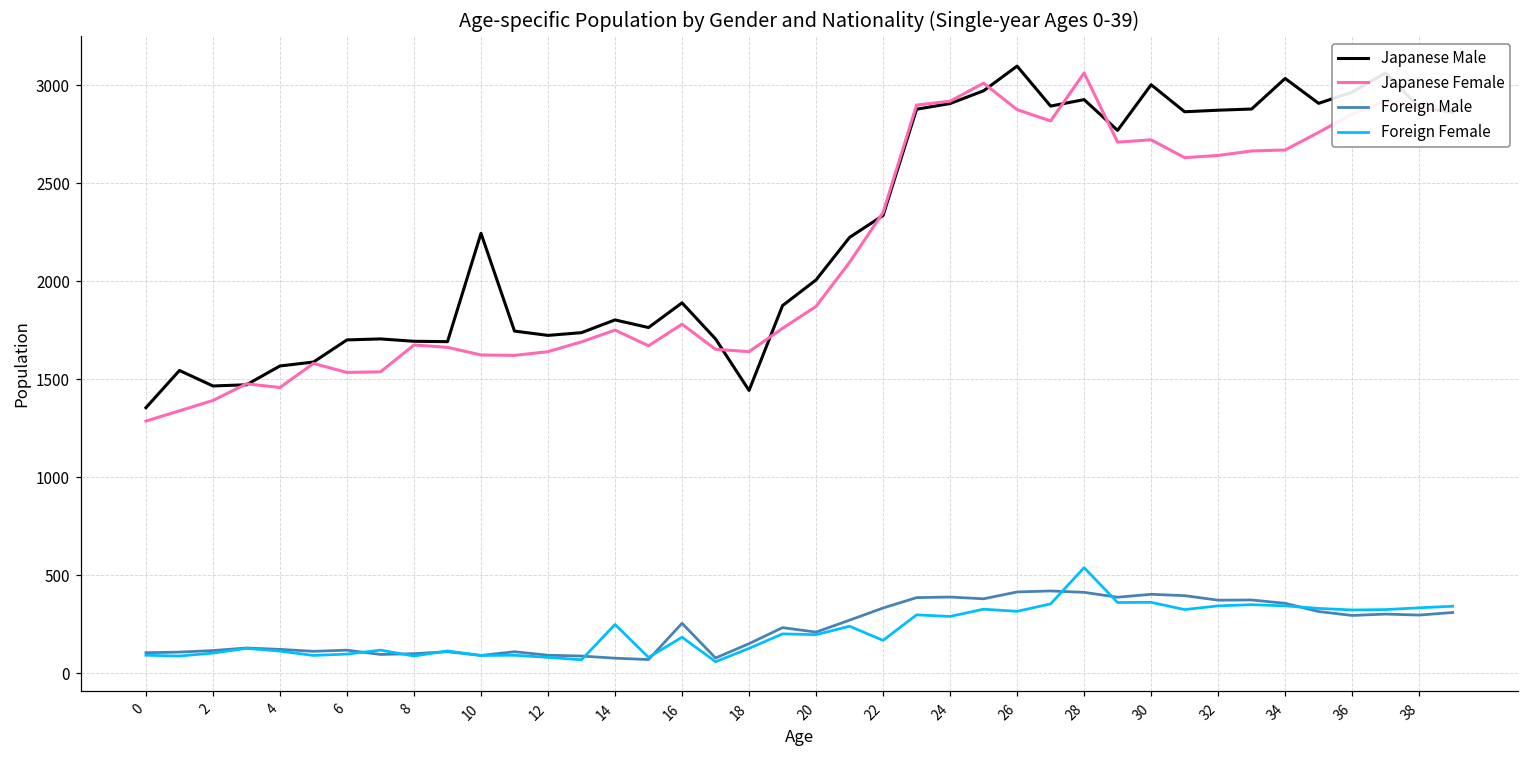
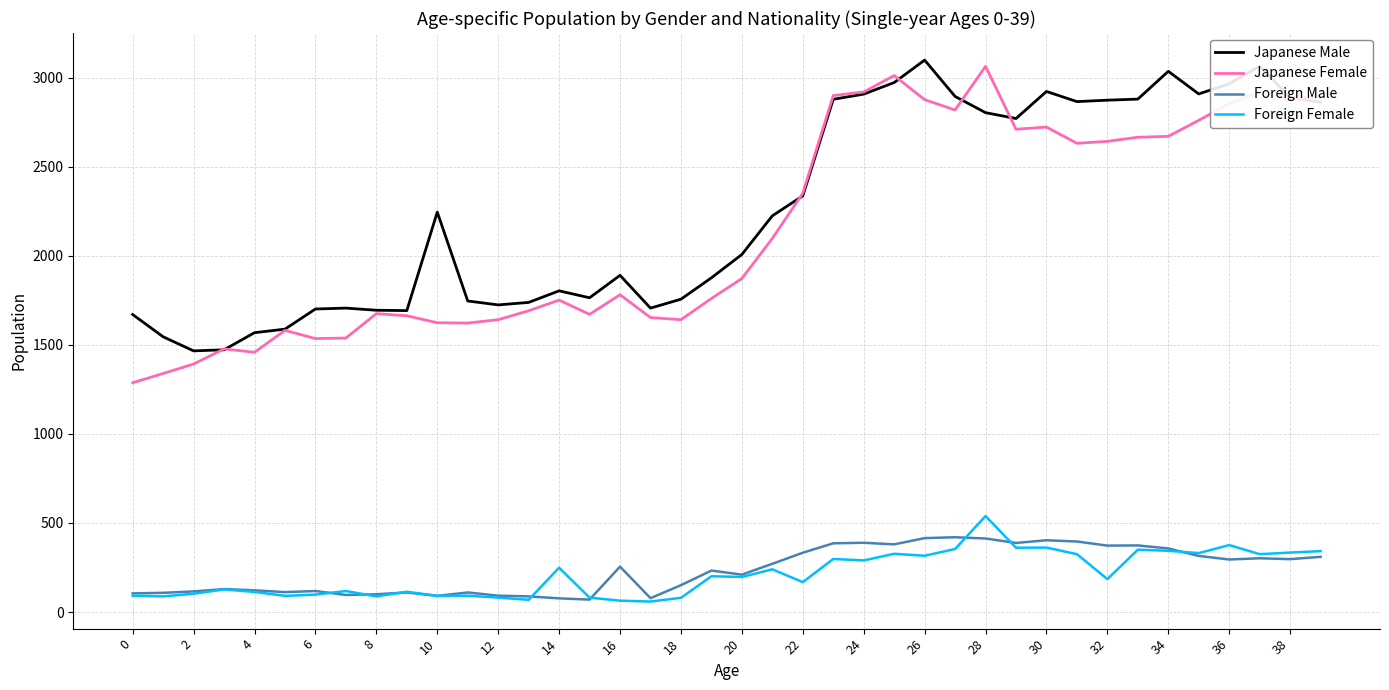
  {
    "Japanese Male": {
-     "0": 1360,
+     "0": 1670,
      "2": 1470,
      "4": 1570,
      "6": 1700,
      "8": 1690,
      "10": 2250,
      "12": 1720,
      "14": 1800,
      "16": 1890,
-     "18": 1440,
+     "18": 1760,
      "20": 2010,
      "22": 2340,
      "26": 3100,
-     "28": 2930,
-     "30": 3000,
+     "28": 2800,
+     "30": 2920,
      "32": 2870,
      "34": 3040
    },
    "Japanese Female": {
      "0": 1290,
      "2": 1390,
      "4": 1460,
      "6": 1540,
      "8": 1680,
      "10": 1620,
      "12": 1640,
      "14": 1750,
      "16": 1780,
      "18": 1640,
      "20": 1870,
      "22": 2350,
      "26": 2880,
      "28": 3060,
      "30": 2720,
      "32": 2640,
      "34": 2670
    },
    "Foreign Male": {
      "6": 120,
      "14": 80,
      "16": 260,
      "18": 150,
      "22": 330,
      "24": 390,
      "26": 420,
      "28": 410,
      "30": 400,
      "32": 370,
      "36": 300,
      "38": 300
    },
    "Foreign Female": {
      "6": 100,
      "14": 250,
-     "16": 180,
-     "18": 130,
+     "16": 60,
+     "18": 80,
      "22": 170,
      "24": 290,
      "26": 320,
      "28": 540,
      "30": 360,
-     "32": 340,
-     "36": 320,
+     "32": 190,
+     "36": 380,
      "38": 330
    }
  }
